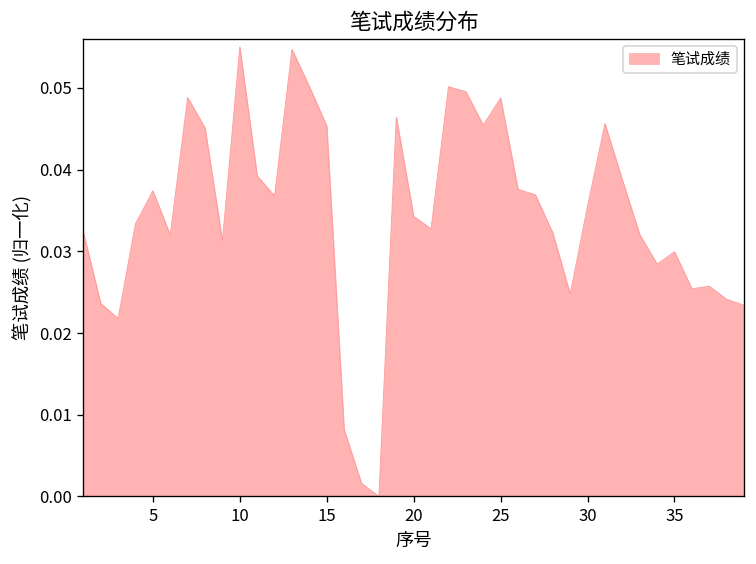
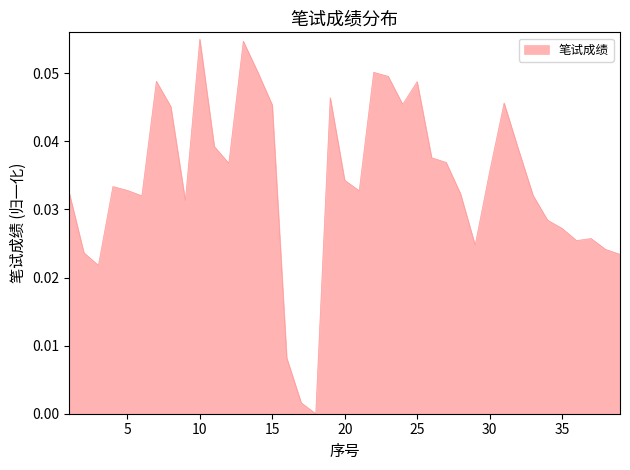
  {
-   "5": 0.037,
+   "5": 0.033,
    "10": 0.055,
    "15": 0.045,
    "20": 0.034,
    "25": 0.049,
    "30": 0.036,
-   "35": 0.030
+   "35": 0.027
  }
